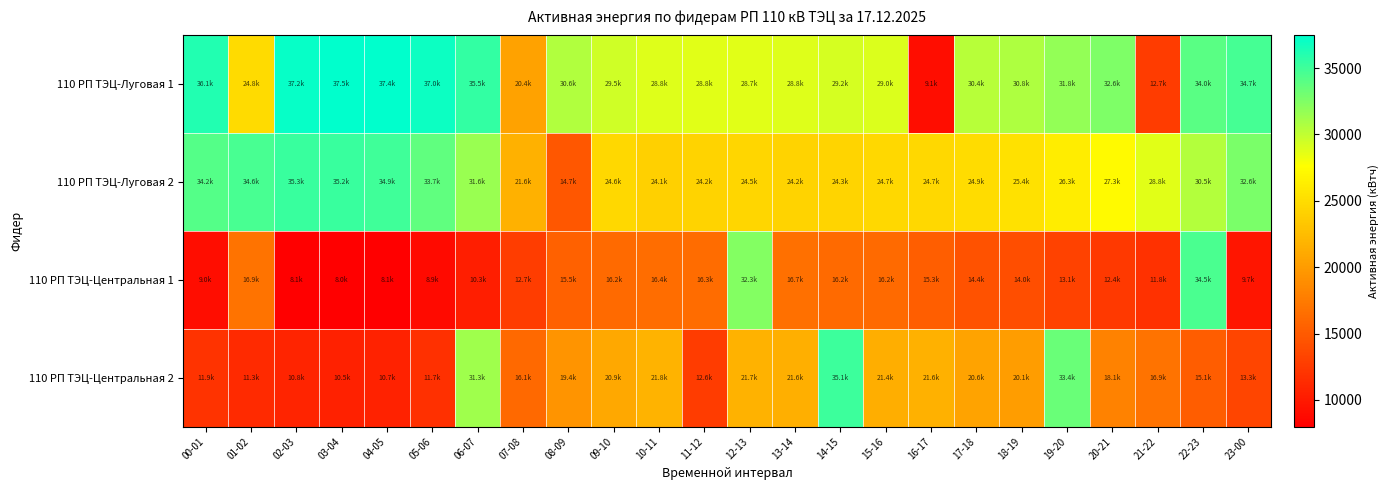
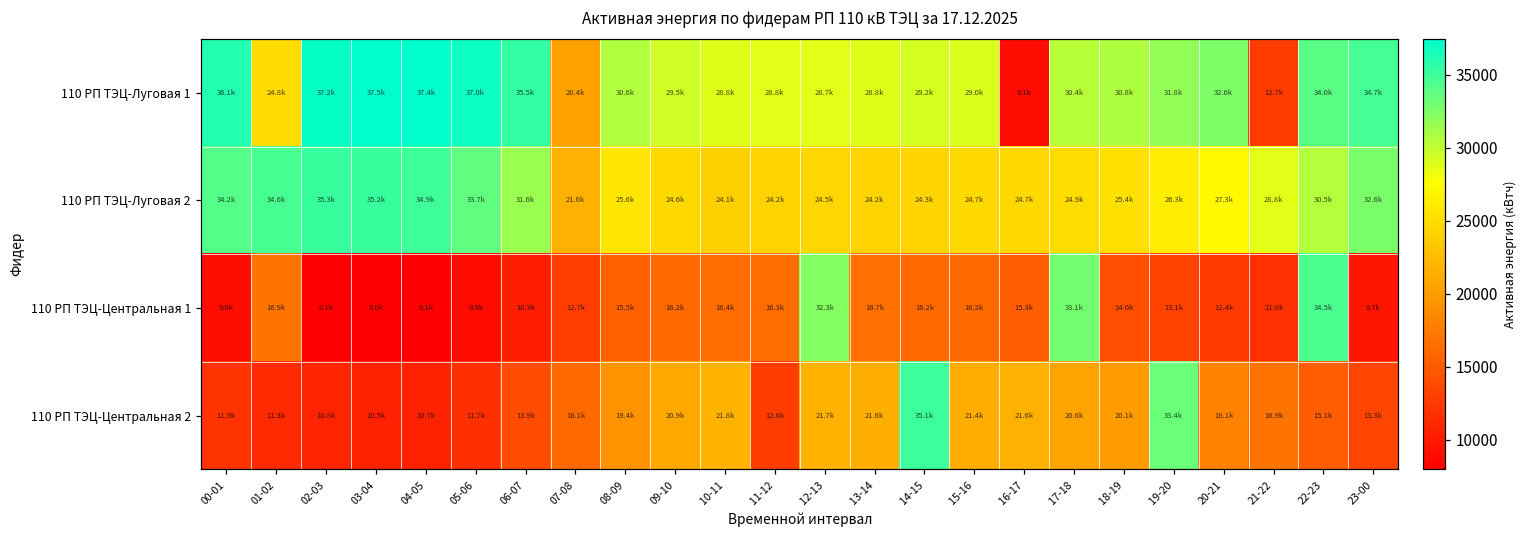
  {
    "110 РП ТЭЦ-Луговая 1": {
      "00-01": "36.1k",
      "01-02": "24.8k",
      "02-03": "37.2k",
      "03-04": "37.5k",
      "04-05": "37.4k",
      "05-06": "37.0k",
      "06-07": "35.5k",
      "07-08": "20.4k",
      "08-09": "30.6k",
      "09-10": "29.5k",
      "10-11": "28.8k",
      "11-12": "28.8k",
      "12-13": "28.7k",
      "13-14": "28.8k",
      "14-15": "29.2k",
      "15-16": "29.0k",
      "16-17": "9.1k",
      "17-18": "30.4k",
      "18-19": "30.8k",
      "19-20": "31.8k",
      "20-21": "32.6k",
      "21-22": "12.7k",
      "22-23": "34.0k",
      "23-00": "34.7k"
    },
    "110 РП ТЭЦ-Луговая 2": {
      "00-01": "34.2k",
      "01-02": "34.6k",
      "02-03": "35.3k",
      "03-04": "35.2k",
      "04-05": "34.9k",
      "05-06": "33.7k",
      "06-07": "31.6k",
      "07-08": "21.6k",
-     "08-09": "14.7k",
+     "08-09": "25.6k",
      "09-10": "24.6k",
      "10-11": "24.1k",
      "11-12": "24.2k",
      "12-13": "24.5k",
      "13-14": "24.2k",
      "14-15": "24.3k",
      "15-16": "24.7k",
      "16-17": "24.7k",
      "17-18": "24.9k",
      "18-19": "25.4k",
      "19-20": "26.3k",
      "20-21": "27.3k",
      "21-22": "28.8k",
      "22-23": "30.5k",
      "23-00": "32.6k"
    },
    "110 РП ТЭЦ-Центральная 1": {
      "00-01": "9.0k",
      "01-02": "16.9k",
      "02-03": "8.1k",
      "03-04": "8.0k",
      "04-05": "8.1k",
      "05-06": "8.9k",
      "06-07": "10.3k",
      "07-08": "12.7k",
      "08-09": "15.5k",
      "09-10": "16.2k",
      "10-11": "16.4k",
      "11-12": "16.3k",
      "12-13": "32.3k",
      "13-14": "16.7k",
      "14-15": "16.2k",
      "15-16": "16.2k",
      "16-17": "15.3k",
-     "17-18": "14.4k",
+     "17-18": "33.1k",
      "18-19": "14.0k",
      "19-20": "13.1k",
      "20-21": "12.4k",
      "21-22": "11.8k",
      "22-23": "34.5k",
      "23-00": "9.7k"
    },
    "110 РП ТЭЦ-Центральная 2": {
      "00-01": "11.9k",
      "01-02": "11.3k",
      "02-03": "10.8k",
      "03-04": "10.5k",
      "04-05": "10.7k",
      "05-06": "11.7k",
-     "06-07": "31.3k",
+     "06-07": "13.9k",
      "07-08": "16.1k",
      "08-09": "19.4k",
      "09-10": "20.9k",
      "10-11": "21.8k",
      "11-12": "12.6k",
      "12-13": "21.7k",
      "13-14": "21.6k",
      "14-15": "35.1k",
      "15-16": "21.4k",
      "16-17": "21.6k",
      "17-18": "20.6k",
      "18-19": "20.1k",
      "19-20": "33.4k",
      "20-21": "18.1k",
      "21-22": "16.9k",
      "22-23": "15.1k",
      "23-00": "13.3k"
    }
  }
